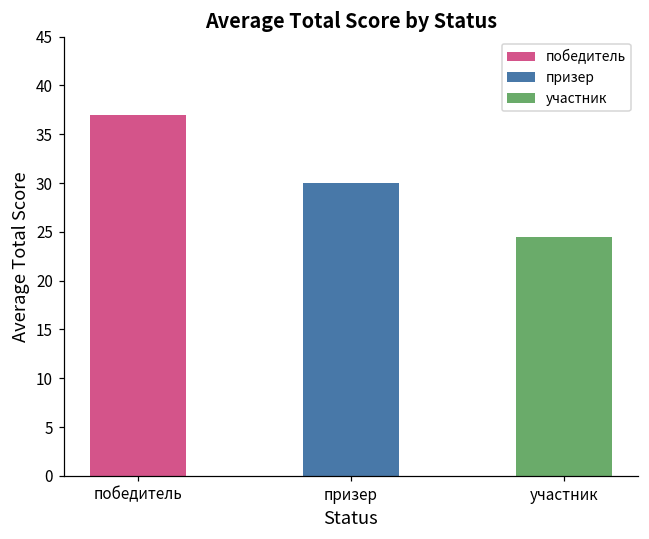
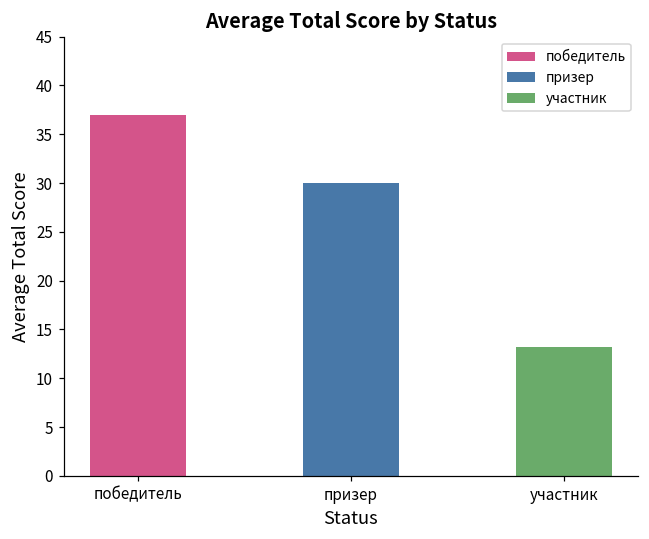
  {
    "победитель": 37,
    "призер": 30,
-   "участник": 25
+   "участник": 13
  }
